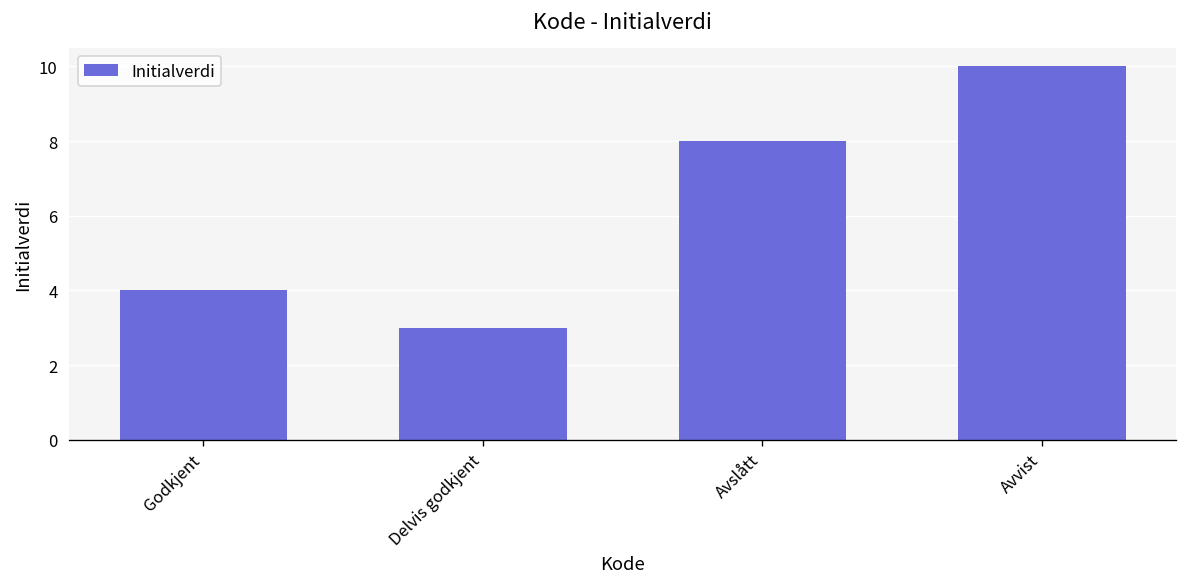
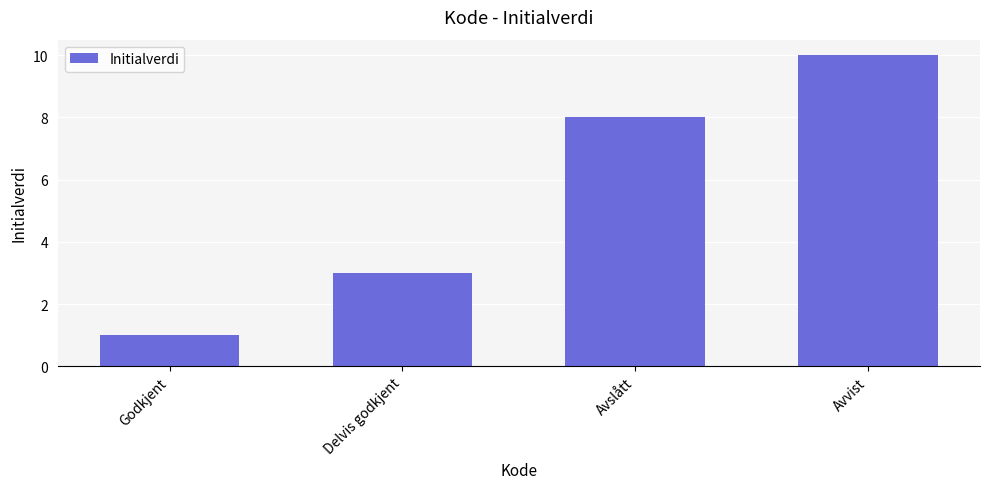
  {
-   "Godkjent": 4,
+   "Godkjent": 1,
    "Delvis godkjent": 3,
    "Avslått": 8,
    "Avvist": 10
  }
